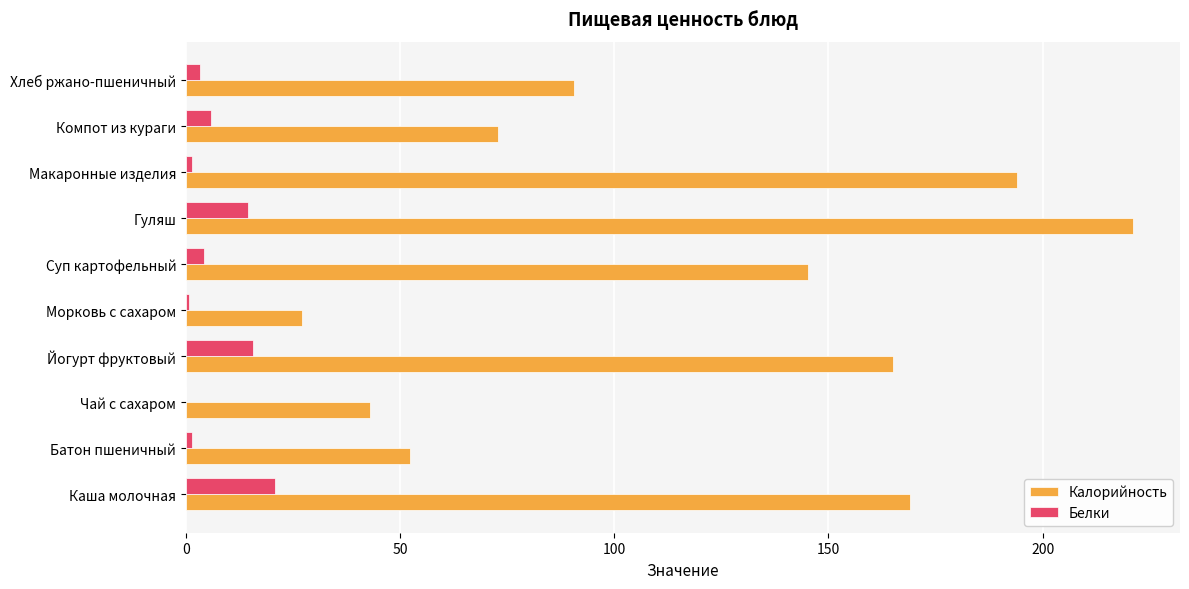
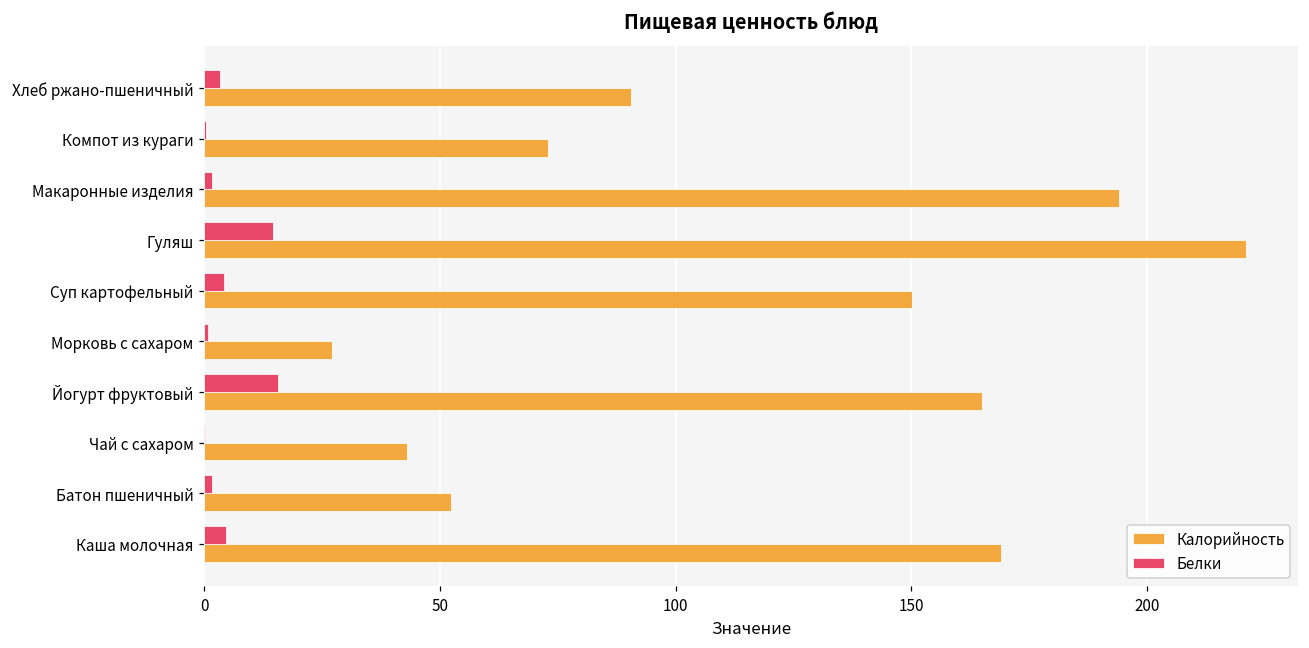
  {
    "Калорийность": {
      "Хлеб ржано-пшеничный": 91,
      "Компот из кураги": 73,
      "Макаронные изделия": 194,
      "Гуляш": 221,
-     "Суп картофельный": 145,
+     "Суп картофельный": 150,
      "Морковь с сахаром": 27,
      "Йогурт фруктовый": 165,
      "Чай с сахаром": 43,
      "Батон пшеничный": 52,
      "Каша молочная": 169
    },
    "Белки": {
      "Хлеб ржано-пшеничный": 3,
-     "Компот из кураги": 6,
+     "Компот из кураги": 0,
      "Макаронные изделия": 2,
      "Гуляш": 15,
      "Суп картофельный": 4,
      "Морковь с сахаром": 1,
      "Йогурт фруктовый": 16,
      "Батон пшеничный": 2,
-     "Каша молочная": 21
+     "Каша молочная": 5
    }
  }
